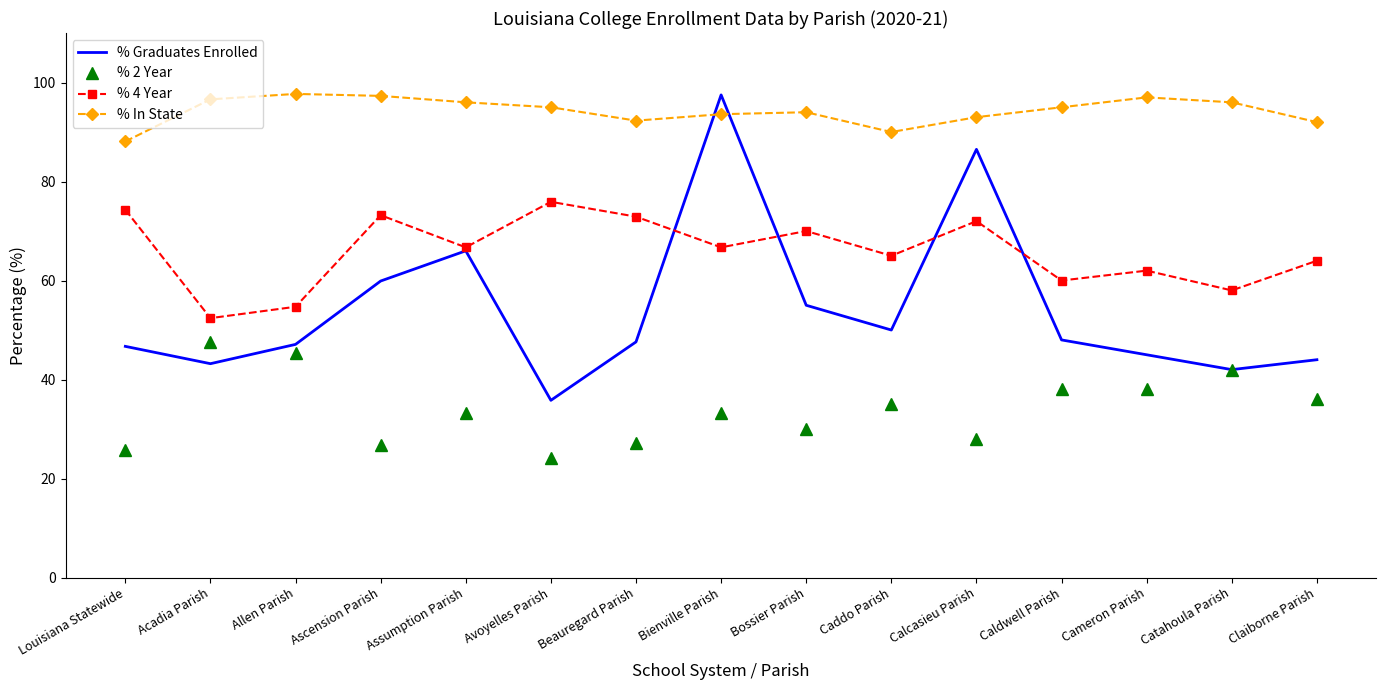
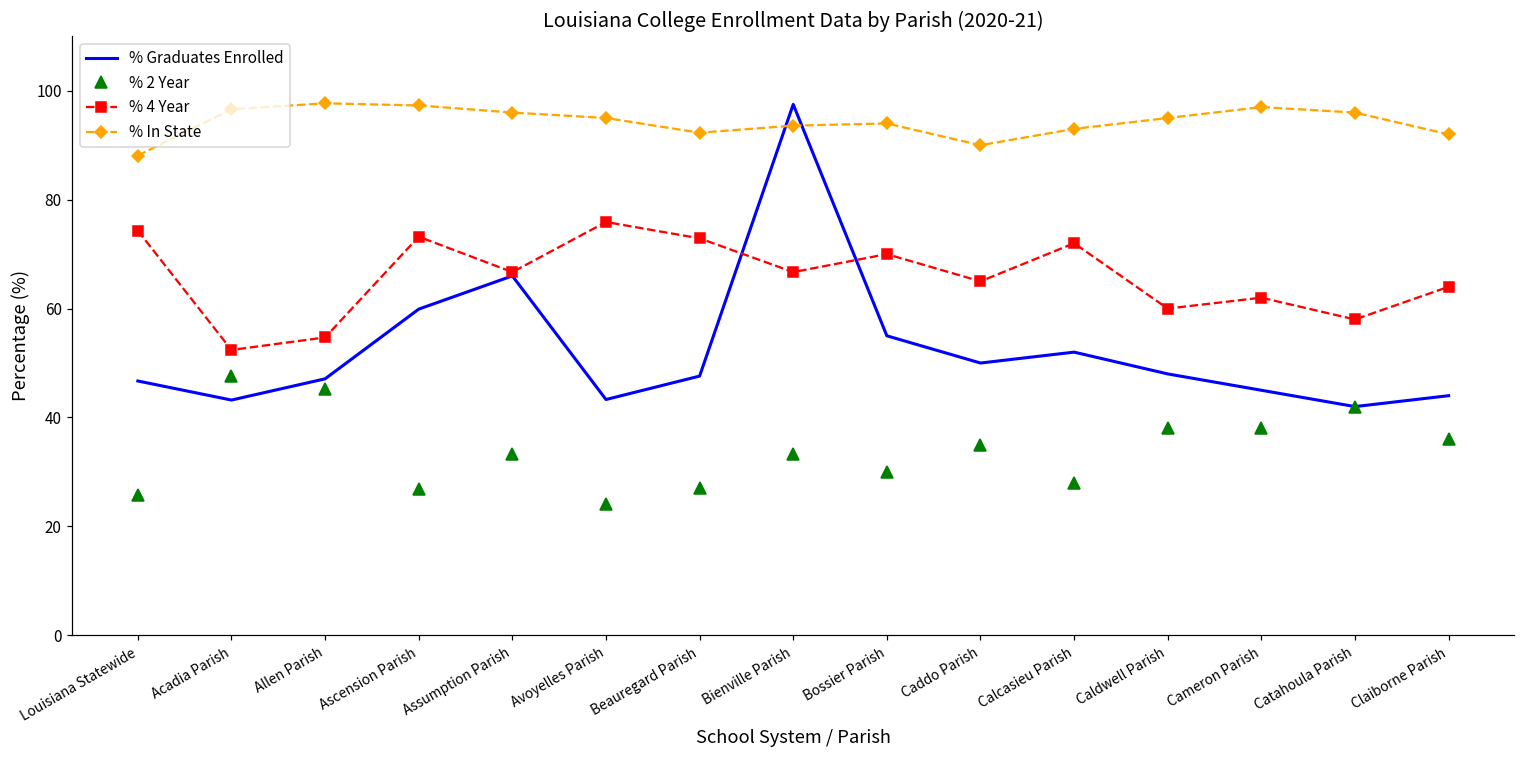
  {
    "% Graduates Enrolled": {
      "Louisiana Statewide": 47,
      "Acadia Parish": 43,
      "Allen Parish": 47,
      "Ascension Parish": 60,
      "Assumption Parish": 66,
-     "Avoyelles Parish": 36,
+     "Avoyelles Parish": 43,
      "Beauregard Parish": 48,
      "Bienville Parish": 98,
      "Bossier Parish": 55,
      "Caddo Parish": 50,
-     "Calcasieu Parish": 87,
+     "Calcasieu Parish": 52,
      "Caldwell Parish": 48,
      "Cameron Parish": 45,
      "Claiborne Parish": 44
    },
    "% 2 Year": {
      "Louisiana Statewide": 26,
      "Acadia Parish": 48,
      "Allen Parish": 45,
      "Ascension Parish": 27,
      "Assumption Parish": 33,
      "Avoyelles Parish": 24,
      "Beauregard Parish": 27,
      "Bienville Parish": 33,
      "Bossier Parish": 30,
      "Caddo Parish": 35,
      "Calcasieu Parish": 28,
      "Caldwell Parish": 38,
      "Cameron Parish": 38,
      "Claiborne Parish": 36
    },
    "% 4 Year": {
      "Louisiana Statewide": 74,
      "Acadia Parish": 52,
      "Allen Parish": 55,
      "Ascension Parish": 73,
      "Assumption Parish": 67,
      "Avoyelles Parish": 76,
      "Beauregard Parish": 73,
      "Bienville Parish": 67,
      "Bossier Parish": 70,
      "Caddo Parish": 65,
      "Calcasieu Parish": 72,
      "Caldwell Parish": 60,
      "Cameron Parish": 62,
      "Catahoula Parish": 58,
      "Claiborne Parish": 64
    },
    "% In State": {
      "Louisiana Statewide": 88,
      "Allen Parish": 98,
      "Ascension Parish": 97,
      "Assumption Parish": 96,
      "Avoyelles Parish": 95,
      "Beauregard Parish": 92,
      "Bienville Parish": 94,
      "Bossier Parish": 94,
      "Caddo Parish": 90,
      "Calcasieu Parish": 93,
      "Caldwell Parish": 95,
      "Cameron Parish": 97,
      "Catahoula Parish": 96,
      "Claiborne Parish": 92
    }
  }
